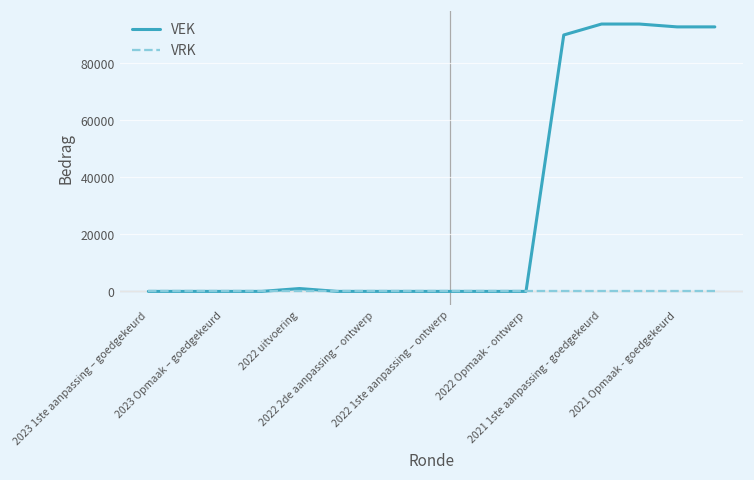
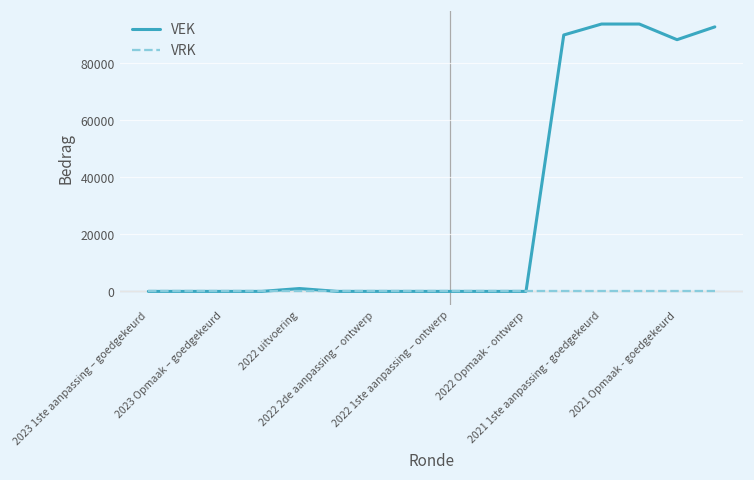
  {
    "VEK": {
      "2022 uitvoering": 1000,
      "2021 1ste aanpassing - goedgekeurd": 94000,
-     "2021 Opmaak - goedgekeurd": 93000
+     "2021 Opmaak - goedgekeurd": 88000
    },
    "VRK": {
      "2022 uitvoering": 0,
      "2021 1ste aanpassing - goedgekeurd": 0,
      "2021 Opmaak - goedgekeurd": 0
    }
  }
